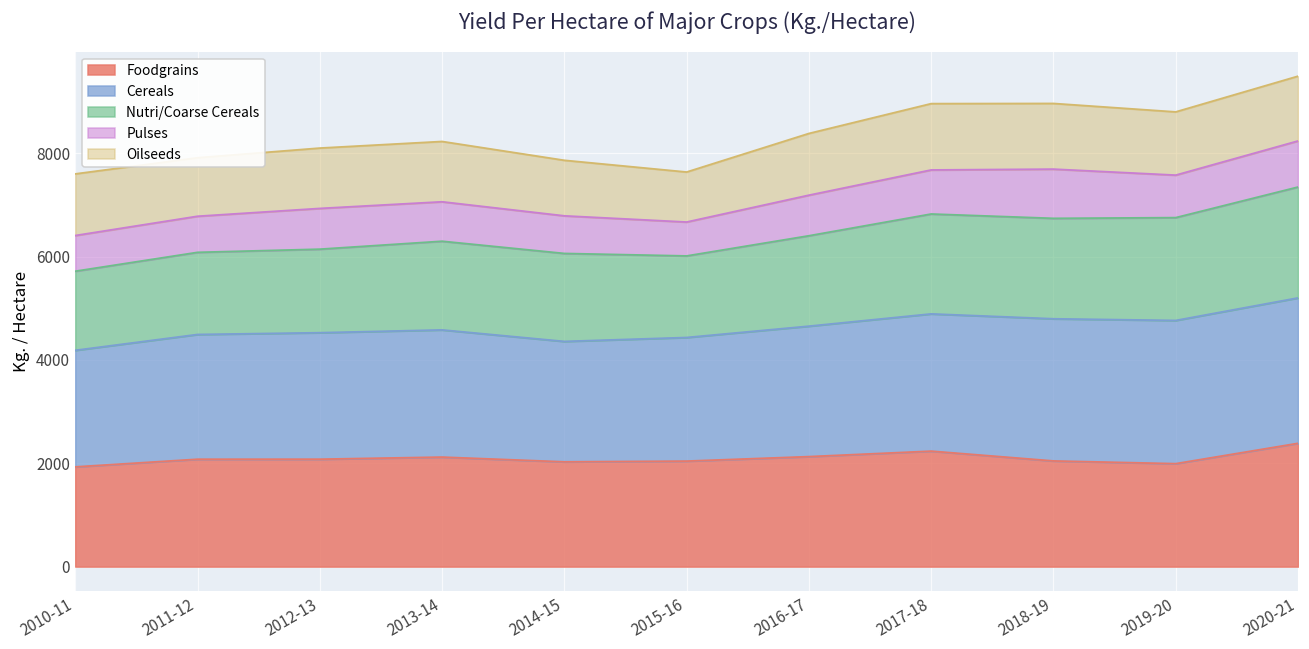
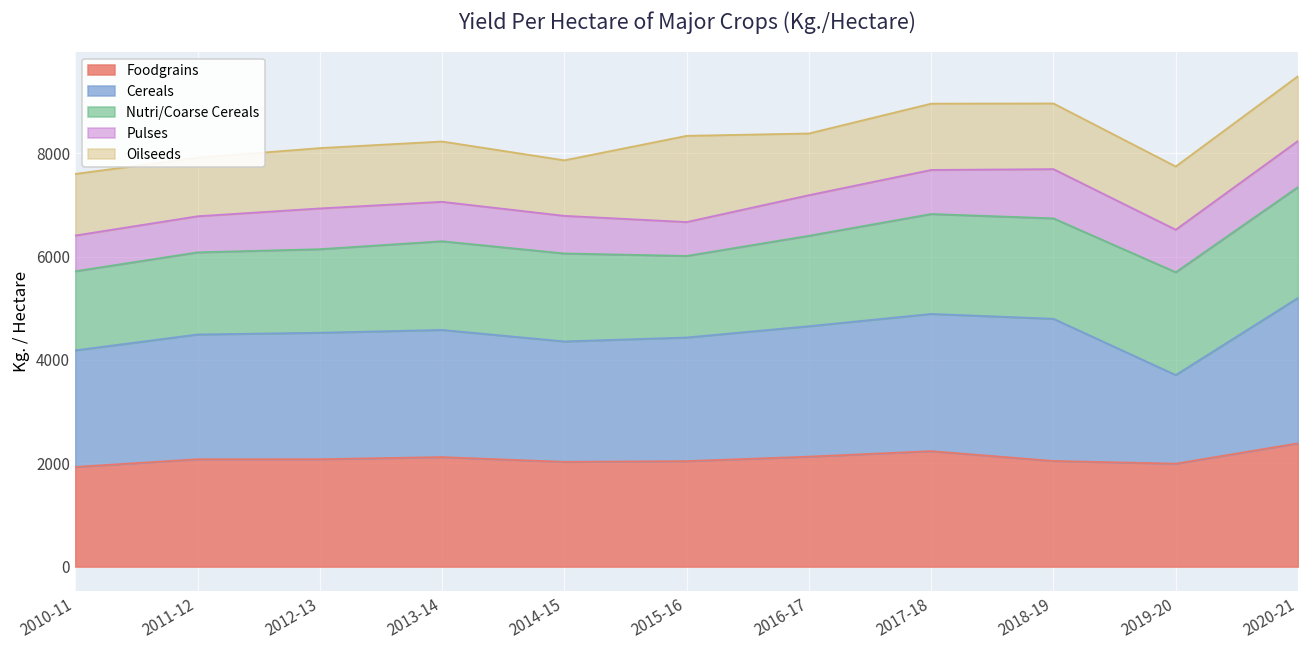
  {
    "Foodgrains": {
      "2010-11": 1900,
      "2011-12": 2100,
      "2012-13": 2100,
      "2013-14": 2100,
      "2014-15": 2000,
      "2015-16": 2000,
      "2016-17": 2100,
      "2017-18": 2200,
      "2018-19": 2000,
      "2019-20": 2000,
      "2020-21": 2400
    },
    "Cereals": {
      "2010-11": 2300,
      "2011-12": 2400,
      "2012-13": 2400,
      "2013-14": 2500,
      "2014-15": 2300,
      "2015-16": 2400,
      "2016-17": 2500,
      "2017-18": 2700,
      "2018-19": 2800,
-     "2019-20": 2800,
+     "2019-20": 1700,
      "2020-21": 2800
    },
    "Nutri/Coarse Cereals": {
      "2010-11": 1500,
      "2011-12": 1600,
      "2012-13": 1600,
      "2013-14": 1700,
      "2014-15": 1700,
      "2015-16": 1600,
      "2016-17": 1800,
      "2017-18": 1900,
      "2018-19": 1900,
      "2019-20": 2000,
      "2020-21": 2100
    },
    "Pulses": {
      "2010-11": 700,
      "2011-12": 700,
      "2012-13": 800,
      "2013-14": 800,
      "2014-15": 700,
      "2015-16": 700,
      "2016-17": 800,
      "2017-18": 900,
      "2018-19": 1000,
      "2019-20": 800,
      "2020-21": 900
    },
    "Oilseeds": {
      "2010-11": 1200,
      "2012-13": 1200,
      "2013-14": 1200,
      "2014-15": 1100,
-     "2015-16": 1000,
+     "2015-16": 1700,
      "2016-17": 1200,
      "2017-18": 1300,
      "2018-19": 1300,
      "2019-20": 1200,
      "2020-21": 1300
    }
  }
